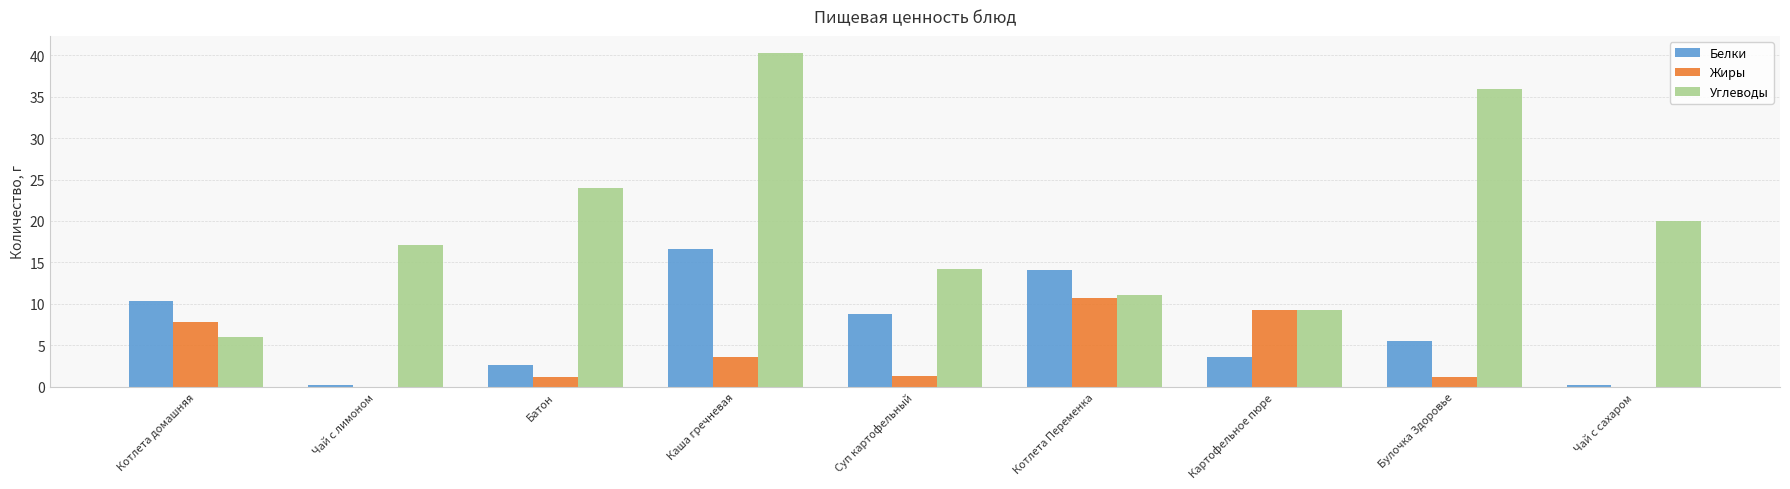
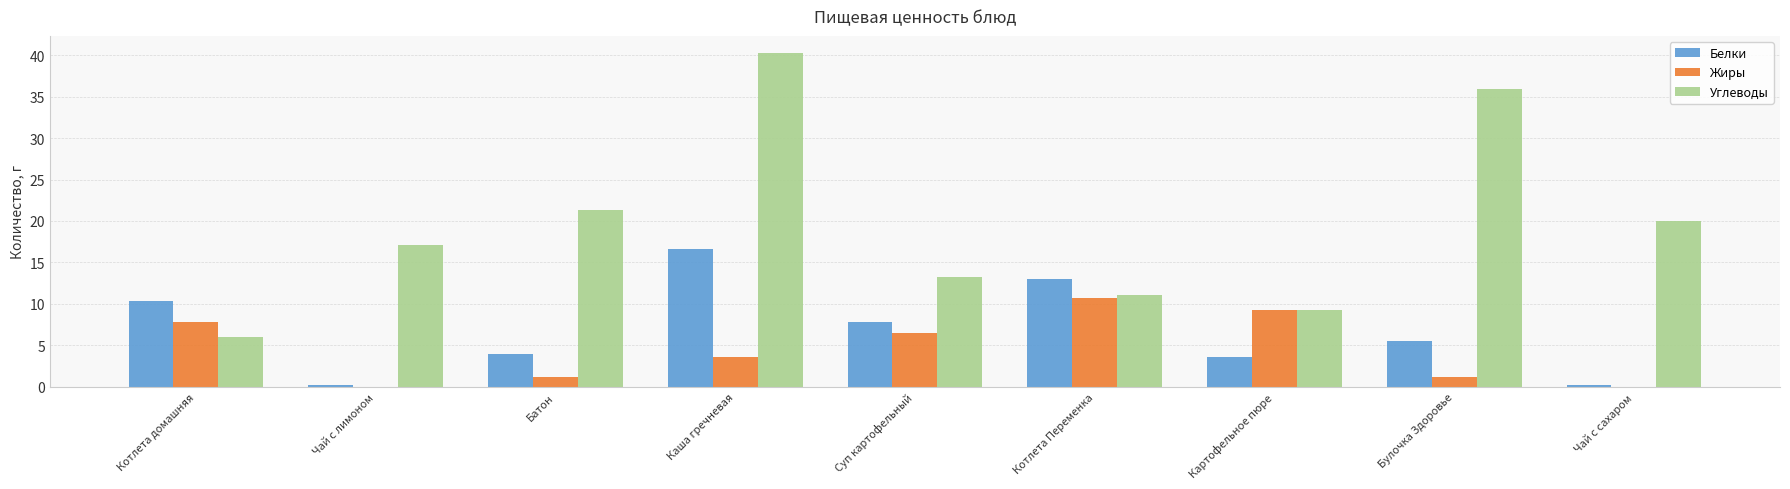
  {
    "Белки": {
      "Котлета домашняя": 10,
-     "Батон": 3,
+     "Батон": 4,
      "Каша гречневая": 17,
-     "Суп картофельный": 9,
-     "Котлета Переменка": 14,
+     "Суп картофельный": 8,
+     "Котлета Переменка": 13,
      "Картофельное пюре": 4,
      "Булочка Здоровье": 6
    },
    "Жиры": {
      "Котлета домашняя": 8,
      "Чай с лимоном": 0,
      "Батон": 1,
      "Каша гречневая": 4,
-     "Суп картофельный": 1,
+     "Суп картофельный": 7,
      "Котлета Переменка": 11,
      "Картофельное пюре": 9,
      "Булочка Здоровье": 1,
      "Чай с сахаром": 0
    },
    "Углеводы": {
      "Котлета домашняя": 6,
      "Чай с лимоном": 17,
-     "Батон": 24,
+     "Батон": 21,
      "Каша гречневая": 40,
-     "Суп картофельный": 14,
+     "Суп картофельный": 13,
      "Котлета Переменка": 11,
      "Картофельное пюре": 9,
      "Булочка Здоровье": 36,
      "Чай с сахаром": 20
    }
  }
